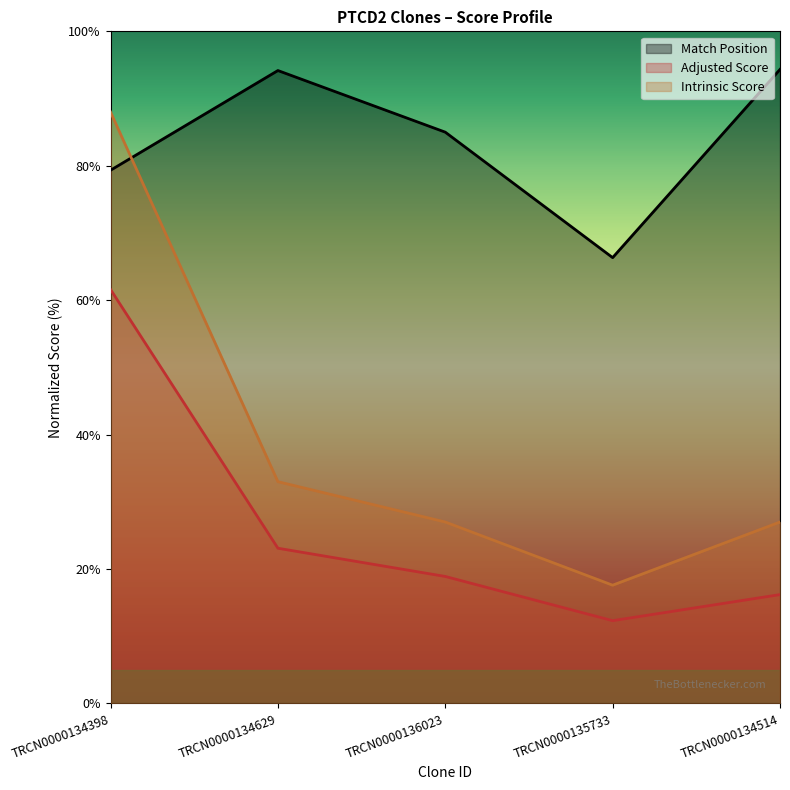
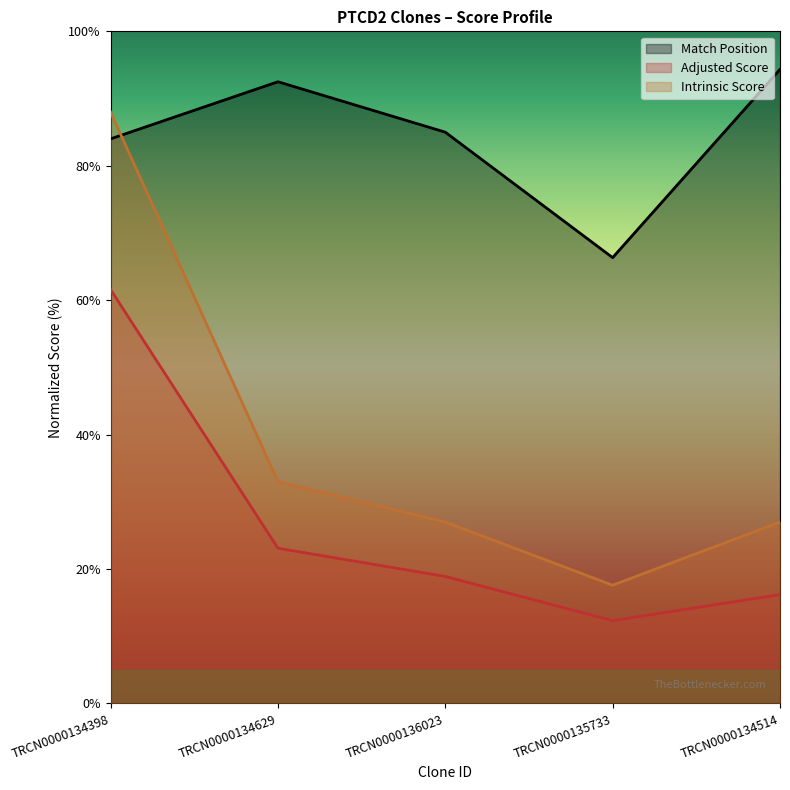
  {
    "Match Position": {
-     "TRCN0000134398": "79%",
-     "TRCN0000134629": "94%",
+     "TRCN0000134398": "84%",
+     "TRCN0000134629": "93%",
      "TRCN0000136023": "85%",
      "TRCN0000135733": "66%",
      "TRCN0000134514": "94%"
    }
  }
